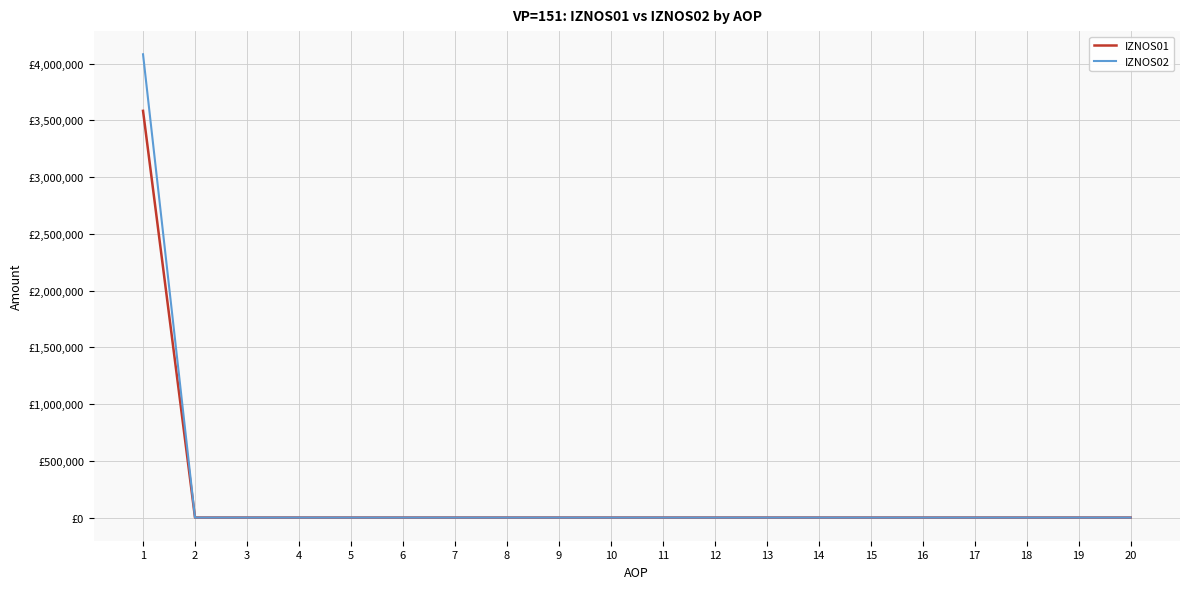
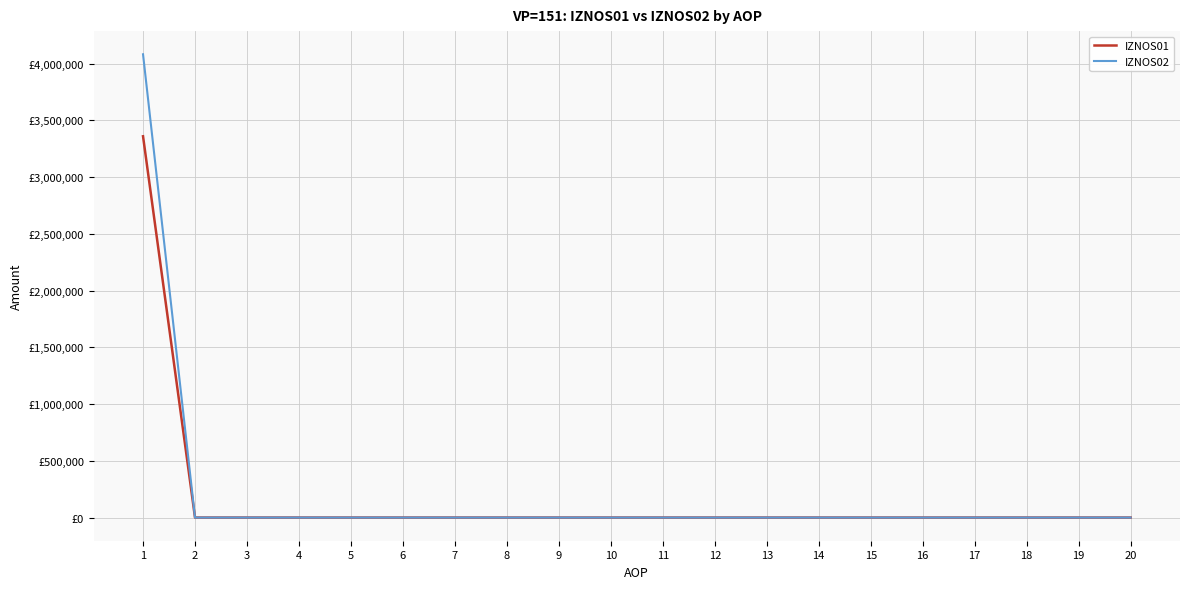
  {
    "IZNOS01": {
-     "1": "£3,580,000"
+     "1": "£3,360,000"
    },
    "IZNOS02": {
      "1": "£4,080,000"
    }
  }
